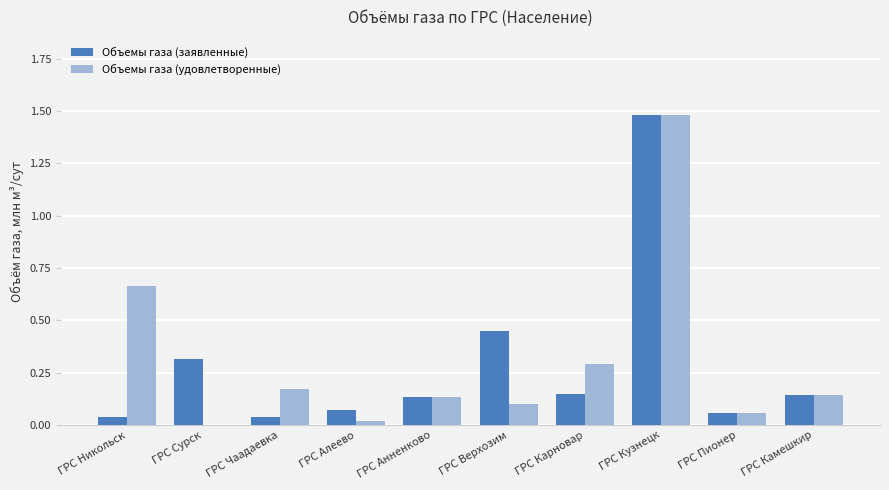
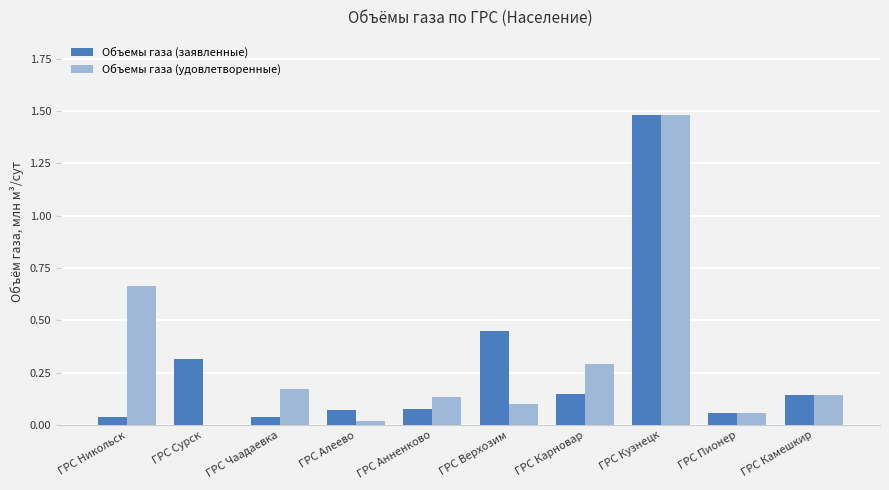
  {
    "Объемы газа (заявленные)": {
      "ГРС Никольск": 0.04,
      "ГРС Сурск": 0.32,
      "ГРС Чаадаевка": 0.04,
      "ГРС Алеево": 0.07,
-     "ГРС Анненково": 0.14,
+     "ГРС Анненково": 0.08,
      "ГРС Верхозим": 0.45,
      "ГРС Карновар": 0.15,
      "ГРС Кузнецк": 1.48,
      "ГРС Пионер": 0.06,
      "ГРС Камешкир": 0.15
    },
    "Объемы газа (удовлетворенные)": {
      "ГРС Никольск": 0.67,
      "ГРС Чаадаевка": 0.17,
      "ГРС Алеево": 0.02,
      "ГРС Анненково": 0.14,
      "ГРС Верхозим": 0.10,
      "ГРС Карновар": 0.29,
      "ГРС Кузнецк": 1.48,
      "ГРС Пионер": 0.06,
      "ГРС Камешкир": 0.15
    }
  }
